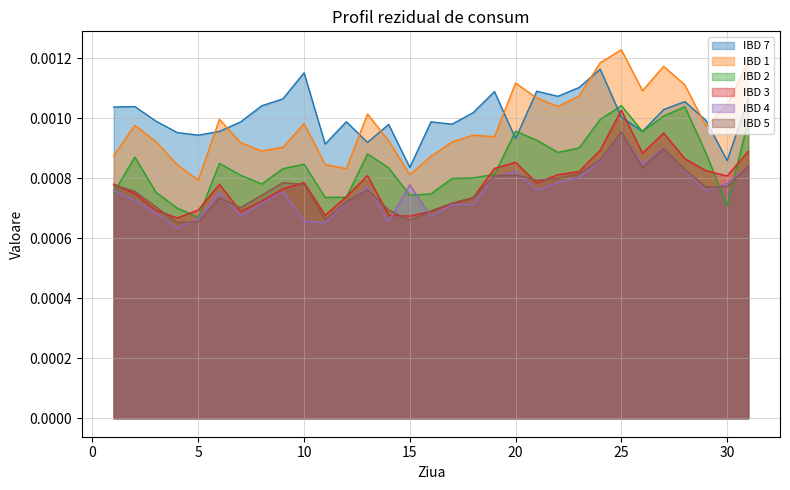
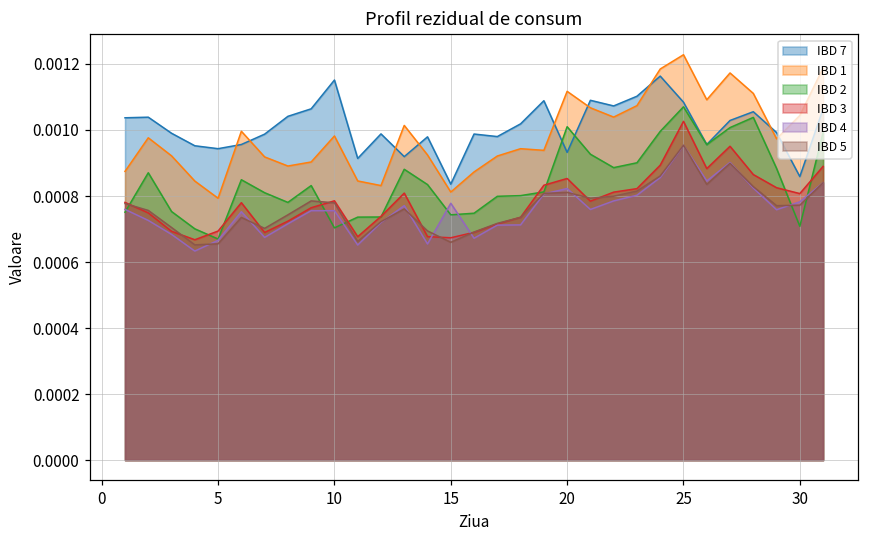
  {
    "IBD 7": {
      "5": 0.00094,
      "10": 0.00115,
      "15": 0.00084,
      "20": 0.00093,
-     "25": 0.00100,
+     "25": 0.00108,
      "30": 0.00086
    },
    "IBD 2": {
-     "10": 0.00085,
+     "10": 0.00070,
      "15": 0.00074,
-     "20": 0.00096,
-     "25": 0.00104,
+     "20": 0.00101,
+     "25": 0.00107,
      "30": 0.00071
    },
    "IBD 4": {
-     "10": 0.00066,
+     "10": 0.00076,
      "15": 0.00078,
      "20": 0.00082,
      "30": 0.00078
    }
  }
